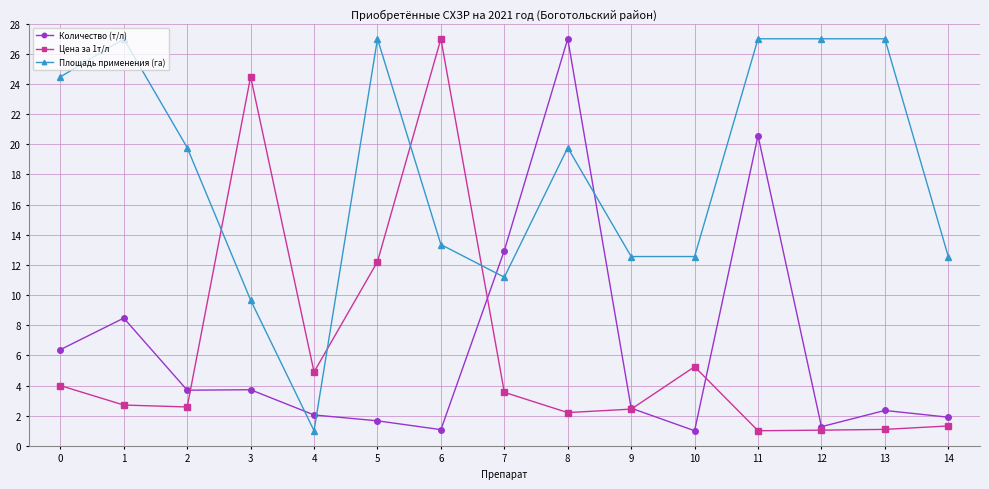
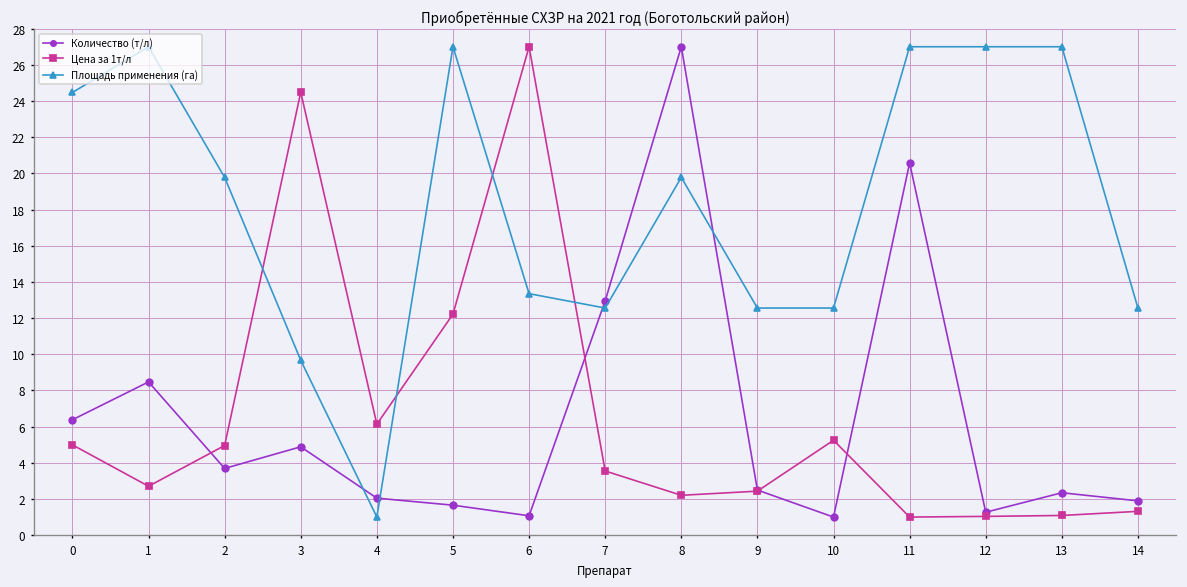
  {
    "Количество (т/л)": {
      "0": 6.4,
      "1": 8.5,
      "2": 3.7,
-     "3": 3.7,
+     "3": 4.9,
      "4": 2.0,
      "5": 1.7,
      "6": 1.1,
      "7": 13.0,
      "8": 27.0,
      "10": 1.0,
      "11": 20.6,
      "12": 1.3,
      "13": 2.3,
      "14": 1.9
    },
    "Цена за 1т/л": {
-     "0": 4.0,
+     "0": 5.0,
      "1": 2.7,
-     "2": 2.6,
+     "2": 5.0,
      "3": 24.5,
-     "4": 4.9,
+     "4": 6.1,
      "5": 12.2,
      "6": 27.0,
      "7": 3.5,
      "8": 2.2,
      "10": 5.2,
      "11": 1.0,
      "12": 1.0,
      "13": 1.1,
      "14": 1.3
    },
    "Площадь применения (га)": {
      "0": 24.5,
      "2": 19.8,
      "3": 9.7,
      "4": 1.0,
      "5": 27.0,
      "6": 13.4,
-     "7": 11.2,
+     "7": 12.6,
      "8": 19.8,
      "9": 12.6,
      "10": 12.6,
      "11": 27.0,
      "12": 27.0,
      "13": 27.0,
      "14": 12.6
    }
  }
